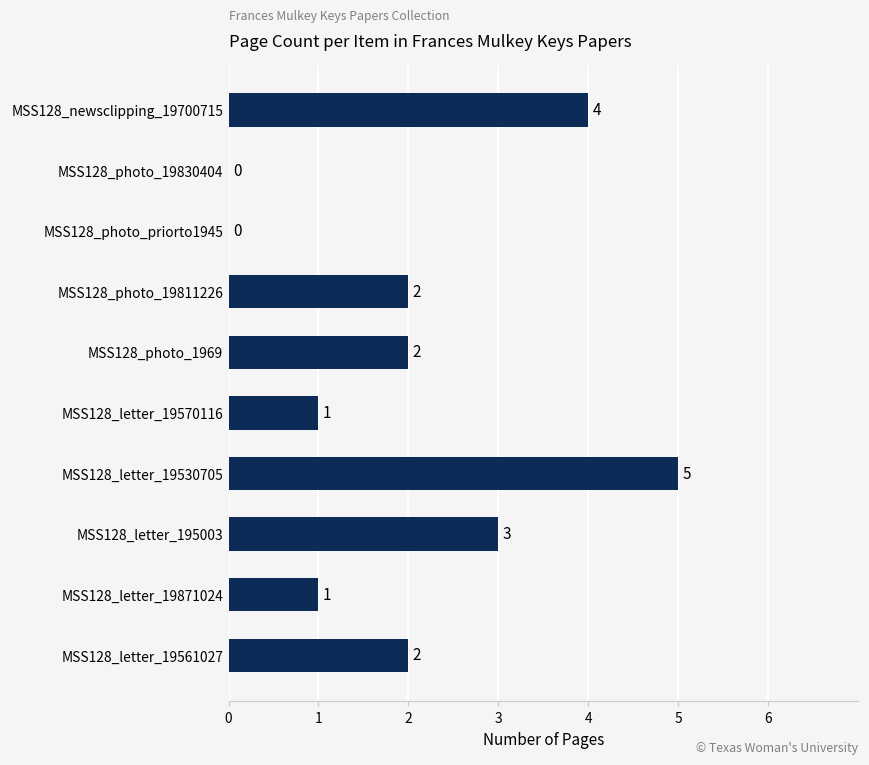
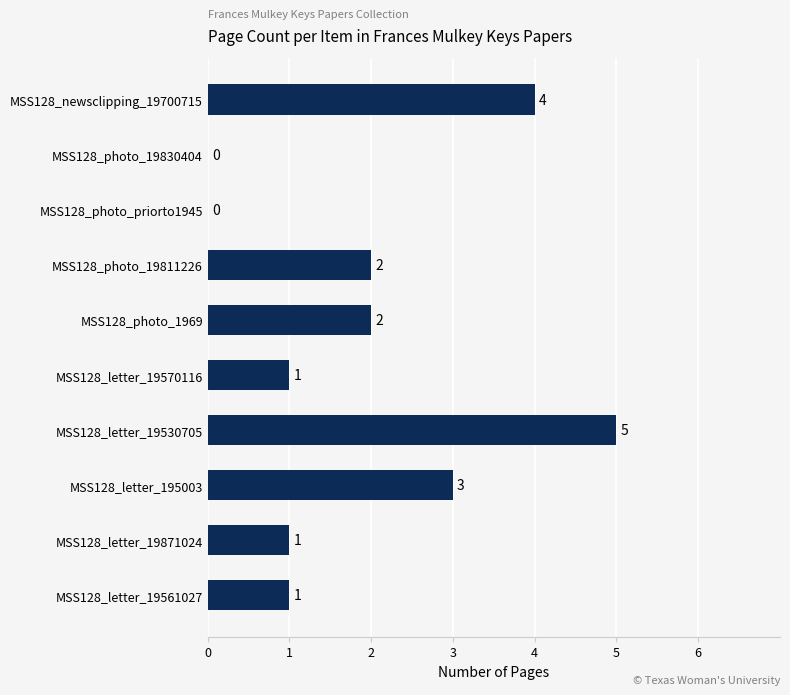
  {
    "MSS128_newsclipping_19700715": 4,
    "MSS128_photo_19830404": 0,
    "MSS128_photo_priorto1945": 0,
    "MSS128_photo_19811226": 2,
    "MSS128_photo_1969": 2,
    "MSS128_letter_19570116": 1,
    "MSS128_letter_19530705": 5,
    "MSS128_letter_195003": 3,
    "MSS128_letter_19871024": 1,
-   "MSS128_letter_19561027": 2
+   "MSS128_letter_19561027": 1
  }
